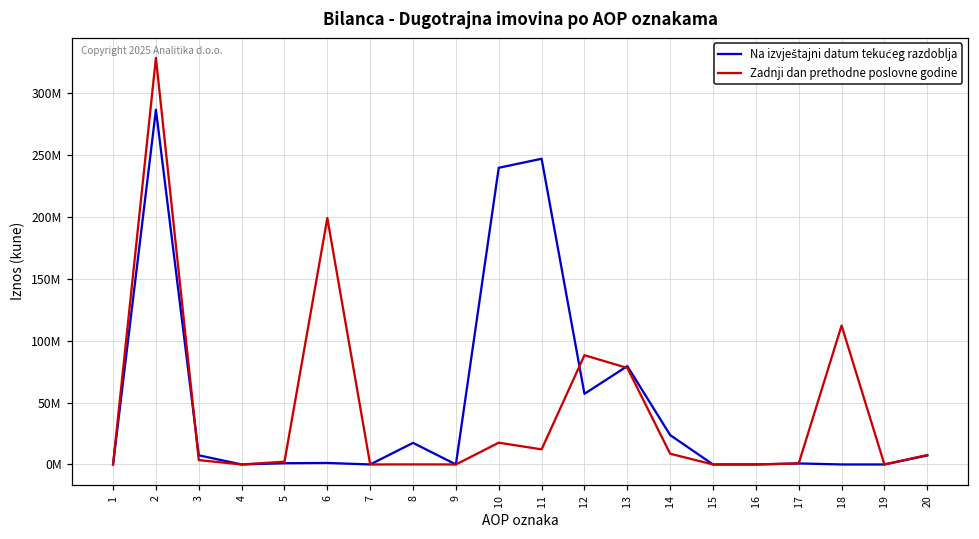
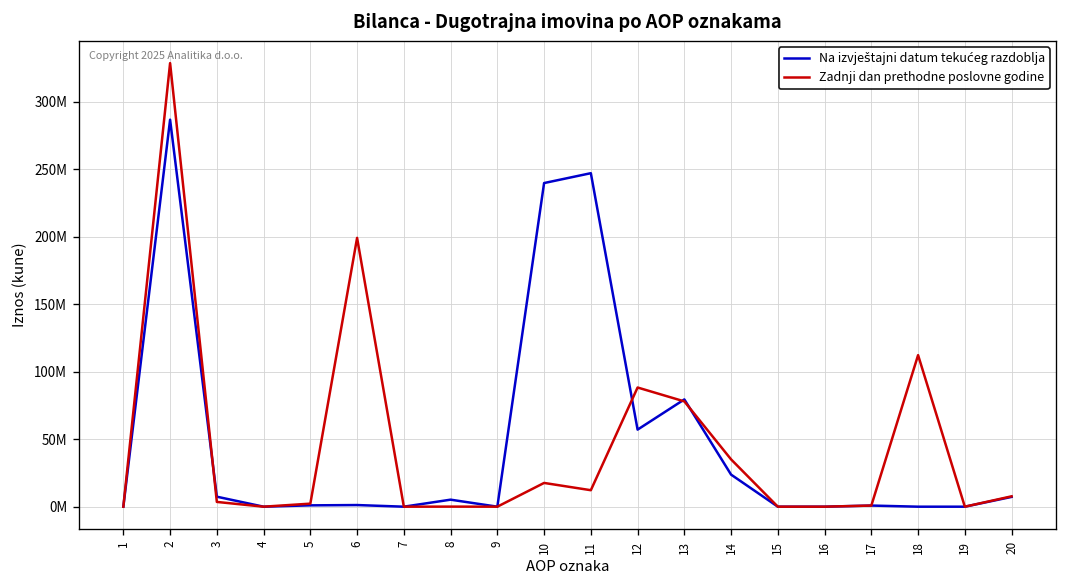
  {
    "Na izvještajni datum tekućeg razdoblja": {
      "2": 287000000,
      "3": 7000000,
      "6": 1000000,
-     "8": 17000000,
+     "8": 5000000,
      "10": 240000000,
      "11": 247000000,
      "12": 57000000,
      "14": 24000000,
      "18": 0
    },
    "Zadnji dan prethodne poslovne godine": {
      "3": 4000000,
      "6": 199000000,
      "8": 0,
      "10": 18000000,
      "11": 12000000,
      "12": 88000000,
-     "14": 9000000,
+     "14": 35000000,
      "18": 112000000
    }
  }
